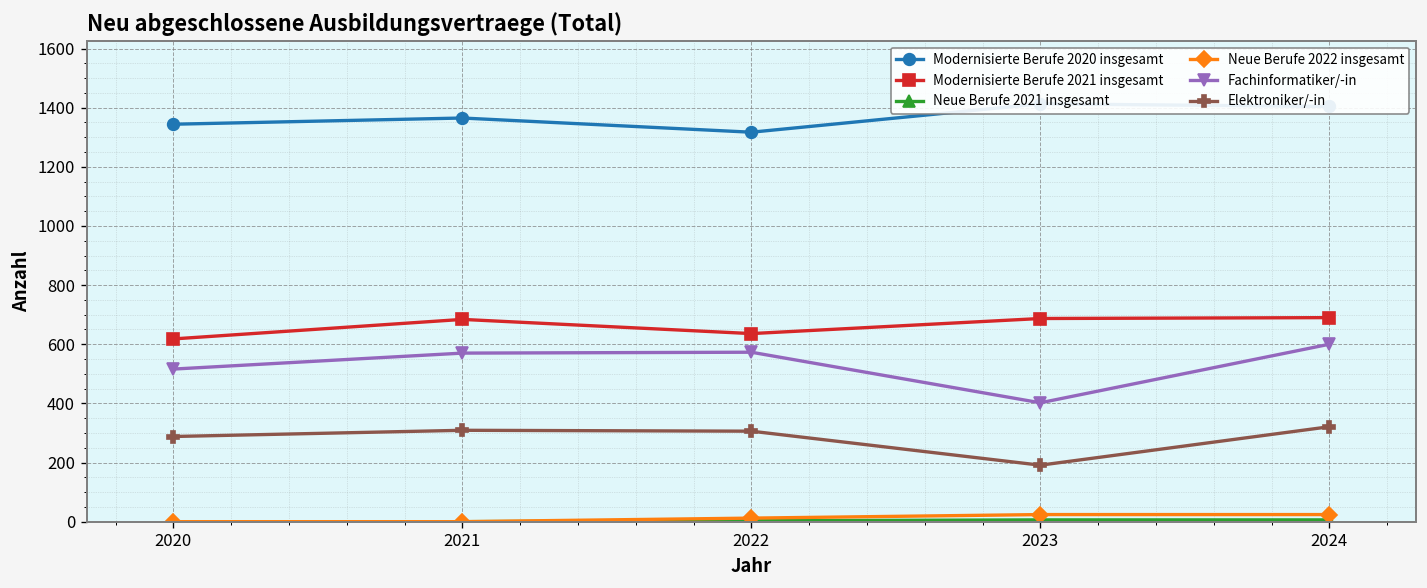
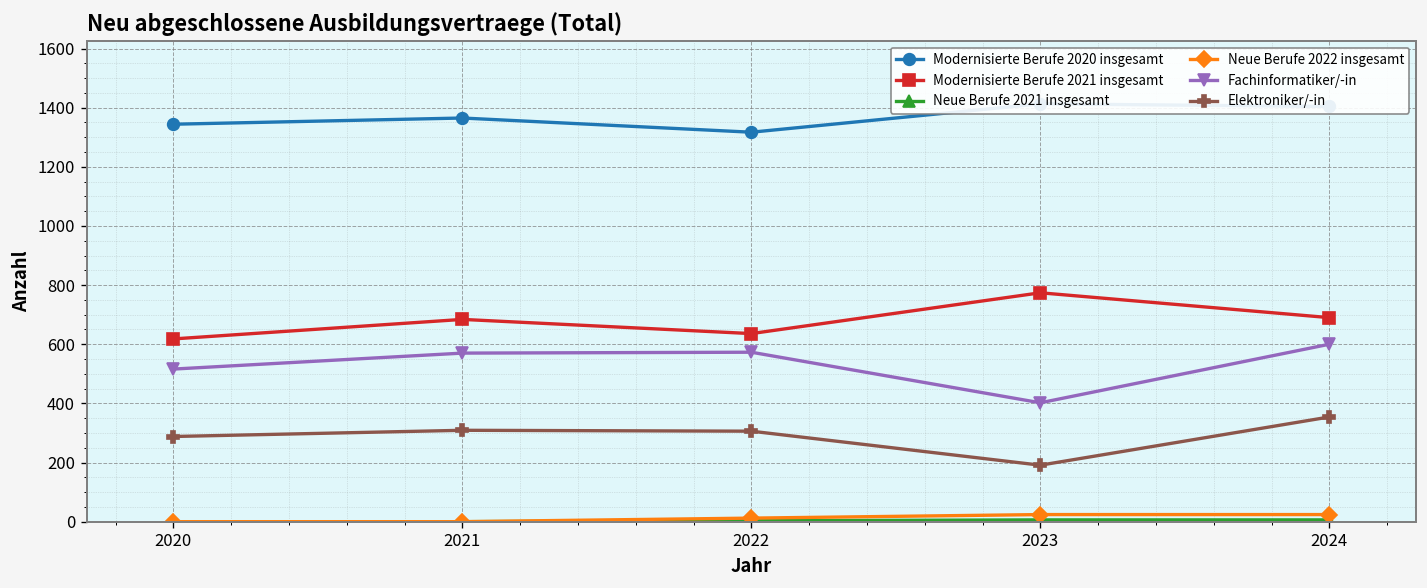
  {
    "Modernisierte Berufe 2020 insgesamt": {
      "2020": 1340,
      "2021": 1370,
      "2022": 1320
    },
    "Modernisierte Berufe 2021 insgesamt": {
      "2020": 620,
      "2021": 680,
      "2022": 640,
-     "2023": 690,
+     "2023": 770,
      "2024": 690
    },
    "Neue Berufe 2021 insgesamt": {
      "2023": 10,
      "2024": 10
    },
    "Neue Berufe 2022 insgesamt": {
      "2023": 20,
      "2024": 20
    },
    "Fachinformatiker/-in": {
      "2020": 520,
      "2021": 570,
      "2022": 570,
      "2023": 400,
      "2024": 600
    },
    "Elektroniker/-in": {
      "2020": 290,
      "2021": 310,
      "2022": 310,
      "2023": 190,
-     "2024": 320
+     "2024": 350
    }
  }
